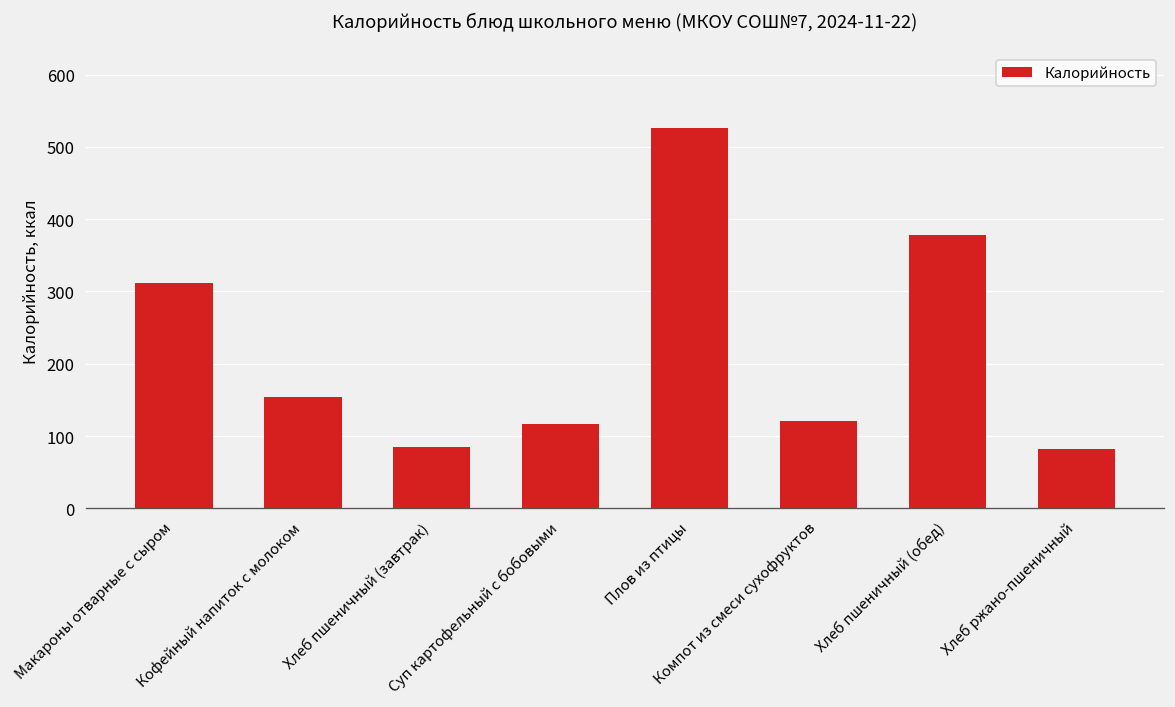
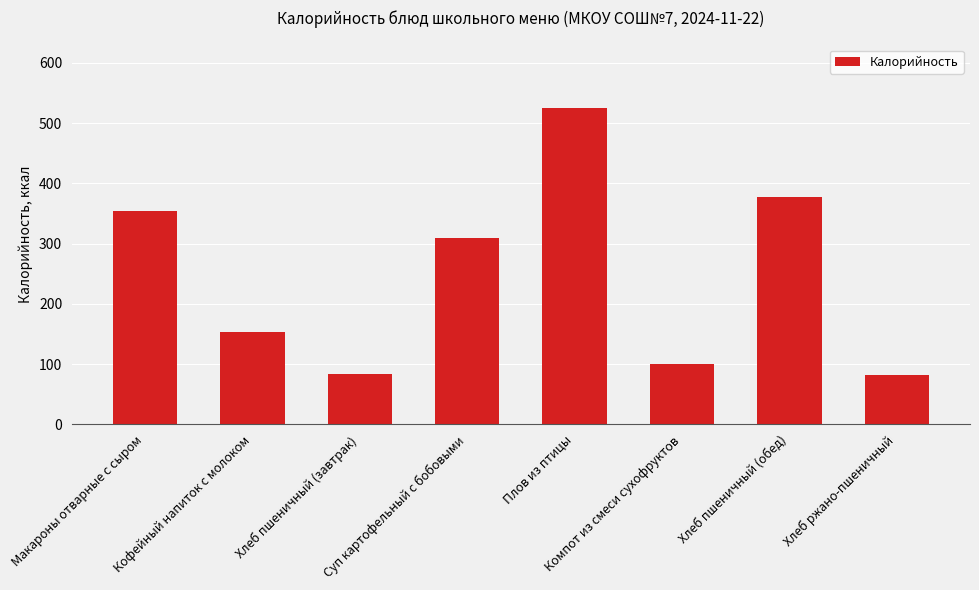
  {
-   "Макароны отварные с сыром": 310,
+   "Макароны отварные с сыром": 350,
    "Кофейный напиток с молоком": 150,
    "Хлеб пшеничный (завтрак)": 80,
-   "Суп картофельный с бобовыми": 120,
+   "Суп картофельный с бобовыми": 310,
    "Плов из птицы": 530,
-   "Компот из смеси сухофруктов": 120,
+   "Компот из смеси сухофруктов": 100,
    "Хлеб пшеничный (обед)": 380,
    "Хлеб ржано-пшеничный": 80
  }
